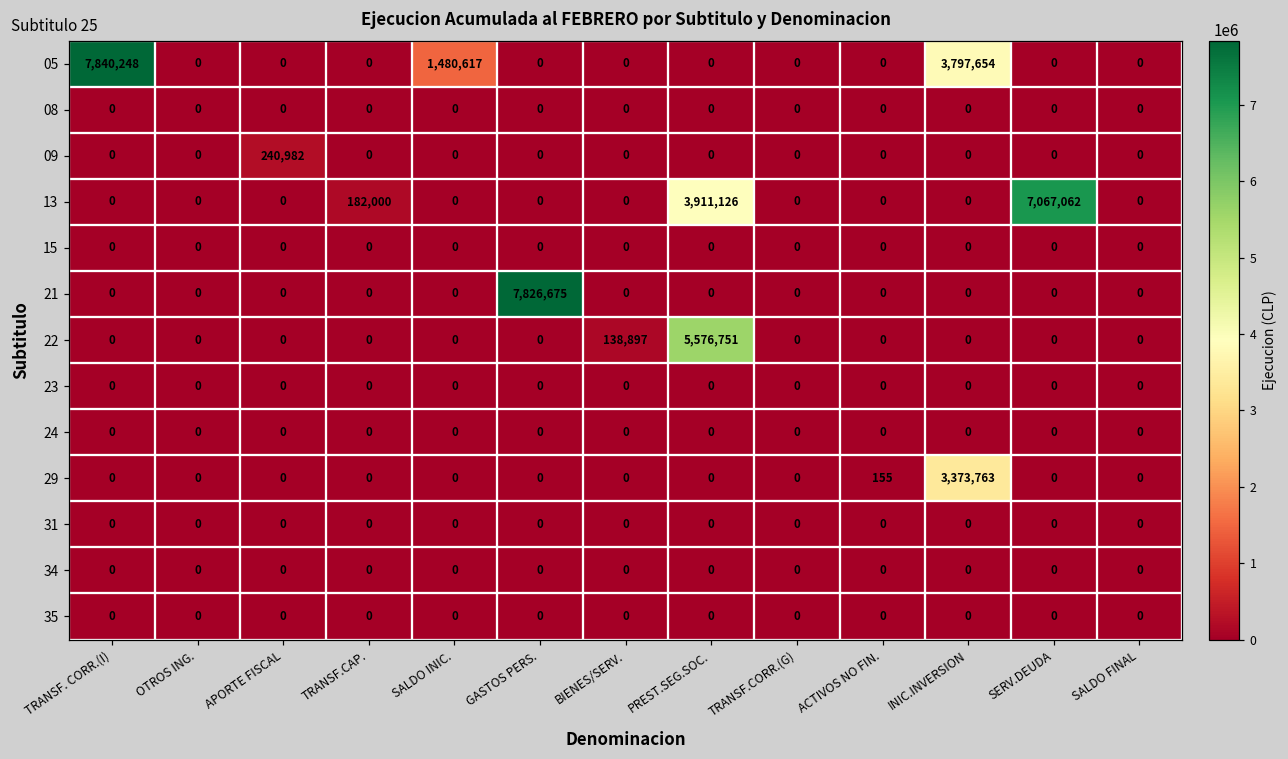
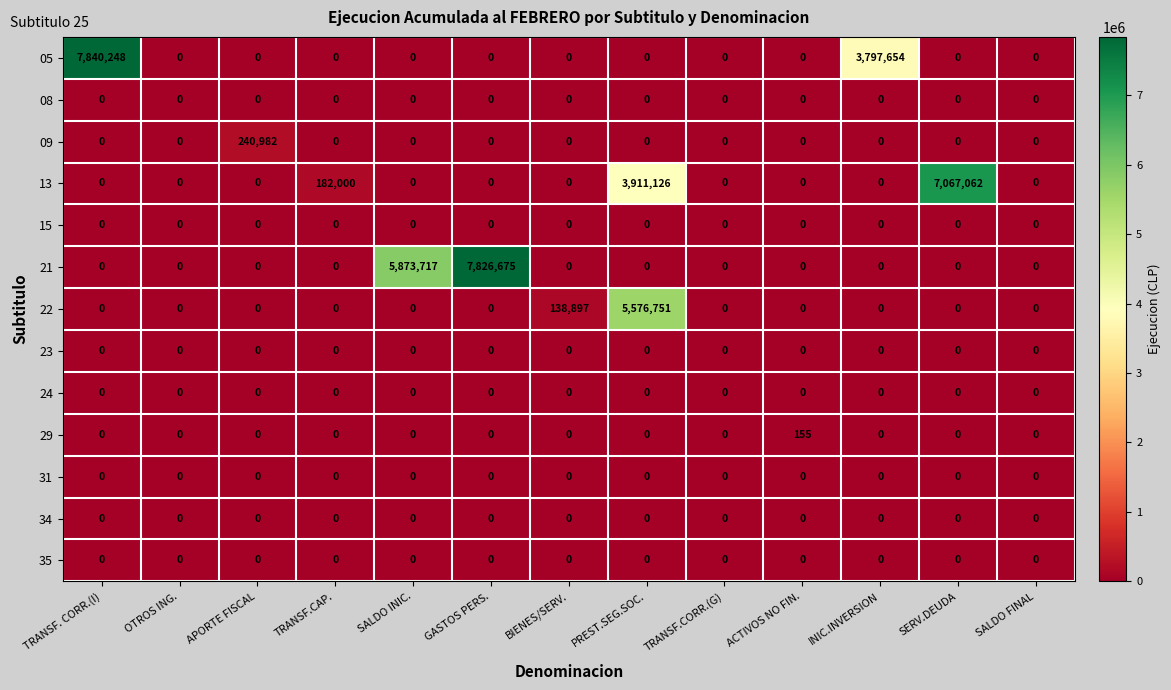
  {
    "05": {
      "TRANSF. CORR.(I)": "7,840,248",
      "OTROS ING.": "0",
      "APORTE FISCAL": "0",
      "TRANSF.CAP.": "0",
-     "SALDO INIC.": "1,480,617",
+     "SALDO INIC.": "0",
      "GASTOS PERS.": "0",
      "BIENES/SERV.": "0",
      "PREST.SEG.SOC.": "0",
      "TRANSF.CORR.(G)": "0",
      "ACTIVOS NO FIN.": "0",
      "INIC.INVERSION": "3,797,654",
      "SERV.DEUDA": "0",
      "SALDO FINAL": "0"
    },
    "08": {
      "TRANSF. CORR.(I)": "0",
      "OTROS ING.": "0",
      "APORTE FISCAL": "0",
      "TRANSF.CAP.": "0",
      "SALDO INIC.": "0",
      "GASTOS PERS.": "0",
      "BIENES/SERV.": "0",
      "PREST.SEG.SOC.": "0",
      "TRANSF.CORR.(G)": "0",
      "ACTIVOS NO FIN.": "0",
      "INIC.INVERSION": "0",
      "SERV.DEUDA": "0",
      "SALDO FINAL": "0"
    },
    "09": {
      "TRANSF. CORR.(I)": "0",
      "OTROS ING.": "0",
      "APORTE FISCAL": "240,982",
      "TRANSF.CAP.": "0",
      "SALDO INIC.": "0",
      "GASTOS PERS.": "0",
      "BIENES/SERV.": "0",
      "PREST.SEG.SOC.": "0",
      "TRANSF.CORR.(G)": "0",
      "ACTIVOS NO FIN.": "0",
      "INIC.INVERSION": "0",
      "SERV.DEUDA": "0",
      "SALDO FINAL": "0"
    },
    "13": {
      "TRANSF. CORR.(I)": "0",
      "OTROS ING.": "0",
      "APORTE FISCAL": "0",
      "TRANSF.CAP.": "182,000",
      "SALDO INIC.": "0",
      "GASTOS PERS.": "0",
      "BIENES/SERV.": "0",
      "PREST.SEG.SOC.": "3,911,126",
      "TRANSF.CORR.(G)": "0",
      "ACTIVOS NO FIN.": "0",
      "INIC.INVERSION": "0",
      "SERV.DEUDA": "7,067,062",
      "SALDO FINAL": "0"
    },
    "15": {
      "TRANSF. CORR.(I)": "0",
      "OTROS ING.": "0",
      "APORTE FISCAL": "0",
      "TRANSF.CAP.": "0",
      "SALDO INIC.": "0",
      "GASTOS PERS.": "0",
      "BIENES/SERV.": "0",
      "PREST.SEG.SOC.": "0",
      "TRANSF.CORR.(G)": "0",
      "ACTIVOS NO FIN.": "0",
      "INIC.INVERSION": "0",
      "SERV.DEUDA": "0",
      "SALDO FINAL": "0"
    },
    "21": {
      "TRANSF. CORR.(I)": "0",
      "OTROS ING.": "0",
      "APORTE FISCAL": "0",
      "TRANSF.CAP.": "0",
-     "SALDO INIC.": "0",
+     "SALDO INIC.": "5,873,717",
      "GASTOS PERS.": "7,826,675",
      "BIENES/SERV.": "0",
      "PREST.SEG.SOC.": "0",
      "TRANSF.CORR.(G)": "0",
      "ACTIVOS NO FIN.": "0",
      "INIC.INVERSION": "0",
      "SERV.DEUDA": "0",
      "SALDO FINAL": "0"
    },
    "22": {
      "TRANSF. CORR.(I)": "0",
      "OTROS ING.": "0",
      "APORTE FISCAL": "0",
      "TRANSF.CAP.": "0",
      "SALDO INIC.": "0",
      "GASTOS PERS.": "0",
      "BIENES/SERV.": "138,897",
      "PREST.SEG.SOC.": "5,576,751",
      "TRANSF.CORR.(G)": "0",
      "ACTIVOS NO FIN.": "0",
      "INIC.INVERSION": "0",
      "SERV.DEUDA": "0",
      "SALDO FINAL": "0"
    },
    "23": {
      "TRANSF. CORR.(I)": "0",
      "OTROS ING.": "0",
      "APORTE FISCAL": "0",
      "TRANSF.CAP.": "0",
      "SALDO INIC.": "0",
      "GASTOS PERS.": "0",
      "BIENES/SERV.": "0",
      "PREST.SEG.SOC.": "0",
      "TRANSF.CORR.(G)": "0",
      "ACTIVOS NO FIN.": "0",
      "INIC.INVERSION": "0",
      "SERV.DEUDA": "0",
      "SALDO FINAL": "0"
    },
    "24": {
      "TRANSF. CORR.(I)": "0",
      "OTROS ING.": "0",
      "APORTE FISCAL": "0",
      "TRANSF.CAP.": "0",
      "SALDO INIC.": "0",
      "GASTOS PERS.": "0",
      "BIENES/SERV.": "0",
      "PREST.SEG.SOC.": "0",
      "TRANSF.CORR.(G)": "0",
      "ACTIVOS NO FIN.": "0",
      "INIC.INVERSION": "0",
      "SERV.DEUDA": "0",
      "SALDO FINAL": "0"
    },
    "29": {
      "TRANSF. CORR.(I)": "0",
      "OTROS ING.": "0",
      "APORTE FISCAL": "0",
      "TRANSF.CAP.": "0",
      "SALDO INIC.": "0",
      "GASTOS PERS.": "0",
      "BIENES/SERV.": "0",
      "PREST.SEG.SOC.": "0",
      "TRANSF.CORR.(G)": "0",
      "ACTIVOS NO FIN.": "155",
-     "INIC.INVERSION": "3,373,763",
+     "INIC.INVERSION": "0",
      "SERV.DEUDA": "0",
      "SALDO FINAL": "0"
    },
    "31": {
      "TRANSF. CORR.(I)": "0",
      "OTROS ING.": "0",
      "APORTE FISCAL": "0",
      "TRANSF.CAP.": "0",
      "SALDO INIC.": "0",
      "GASTOS PERS.": "0",
      "BIENES/SERV.": "0",
      "PREST.SEG.SOC.": "0",
      "TRANSF.CORR.(G)": "0",
      "ACTIVOS NO FIN.": "0",
      "INIC.INVERSION": "0",
      "SERV.DEUDA": "0",
      "SALDO FINAL": "0"
    },
    "34": {
      "TRANSF. CORR.(I)": "0",
      "OTROS ING.": "0",
      "APORTE FISCAL": "0",
      "TRANSF.CAP.": "0",
      "SALDO INIC.": "0",
      "GASTOS PERS.": "0",
      "BIENES/SERV.": "0",
      "PREST.SEG.SOC.": "0",
      "TRANSF.CORR.(G)": "0",
      "ACTIVOS NO FIN.": "0",
      "INIC.INVERSION": "0",
      "SERV.DEUDA": "0",
      "SALDO FINAL": "0"
    },
    "35": {
      "TRANSF. CORR.(I)": "0",
      "OTROS ING.": "0",
      "APORTE FISCAL": "0",
      "TRANSF.CAP.": "0",
      "SALDO INIC.": "0",
      "GASTOS PERS.": "0",
      "BIENES/SERV.": "0",
      "PREST.SEG.SOC.": "0",
      "TRANSF.CORR.(G)": "0",
      "ACTIVOS NO FIN.": "0",
      "INIC.INVERSION": "0",
      "SERV.DEUDA": "0",
      "SALDO FINAL": "0"
    }
  }
